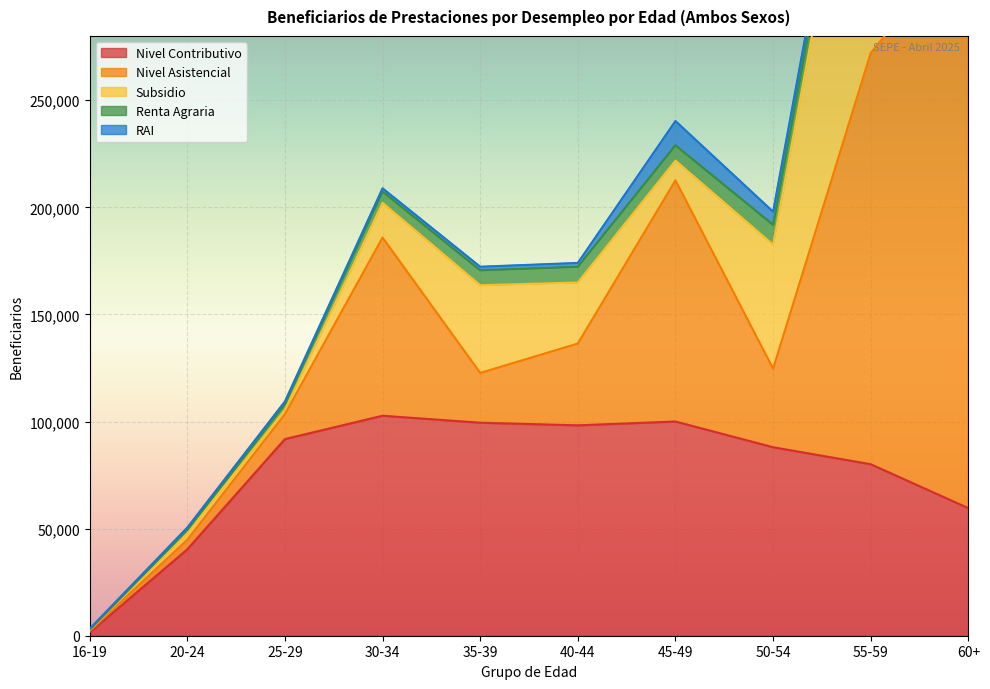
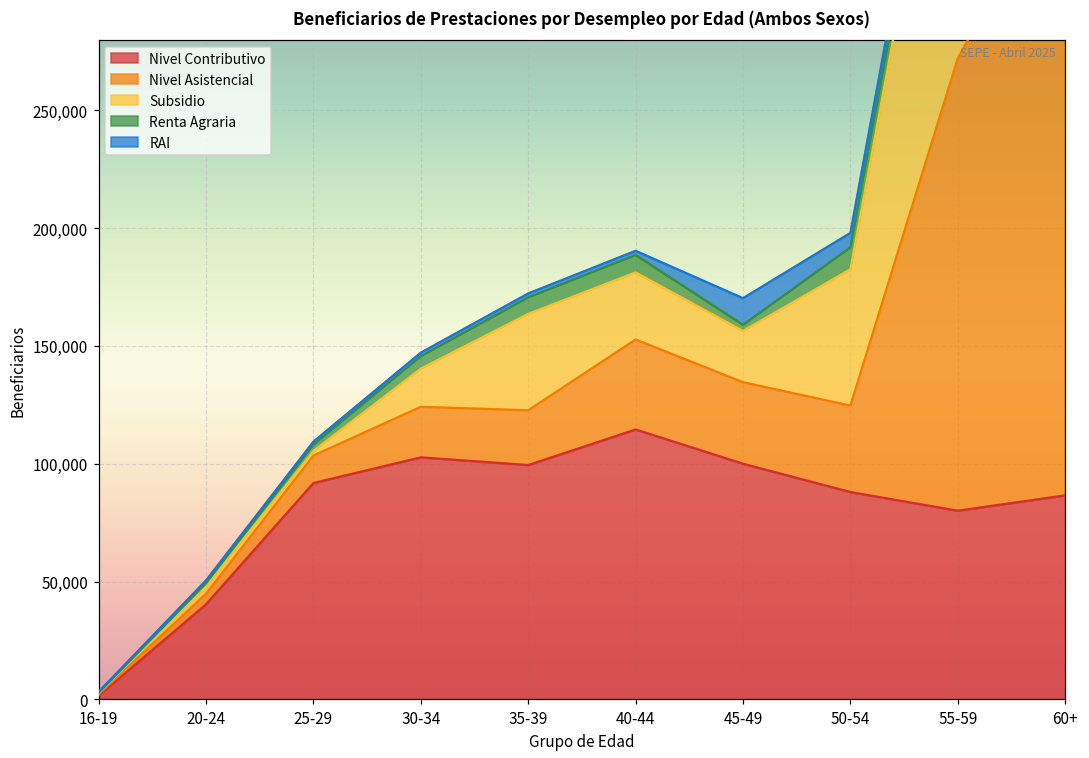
  {
    "Nivel Contributivo": {
      "20-24": "40,000",
      "25-29": "92,000",
      "30-34": "103,000",
      "35-39": "99,000",
-     "40-44": "98,000",
+     "40-44": "115,000",
      "45-49": "100,000",
      "50-54": "88,000",
      "55-59": "80,000",
-     "60+": "60,000"
+     "60+": "87,000"
    },
    "Nivel Asistencial": {
      "20-24": "4,000",
      "25-29": "12,000",
-     "30-34": "83,000",
+     "30-34": "21,000",
      "35-39": "23,000",
      "40-44": "38,000",
-     "45-49": "113,000",
+     "45-49": "35,000",
      "50-54": "37,000"
    },
    "Subsidio": {
      "25-29": "2,000",
      "30-34": "16,000",
      "35-39": "41,000",
      "40-44": "29,000",
-     "45-49": "9,000",
+     "45-49": "22,000",
      "50-54": "58,000"
    },
    "Renta Agraria": {
      "25-29": "3,000",
      "30-34": "5,000",
      "35-39": "7,000",
      "40-44": "7,000",
-     "45-49": "7,000",
+     "45-49": "3,000",
      "50-54": "9,000"
    },
    "RAI": {
      "20-24": "1,000",
      "25-29": "1,000",
      "30-34": "2,000",
      "35-39": "2,000",
      "40-44": "2,000",
      "45-49": "11,000",
      "50-54": "6,000"
    }
  }
